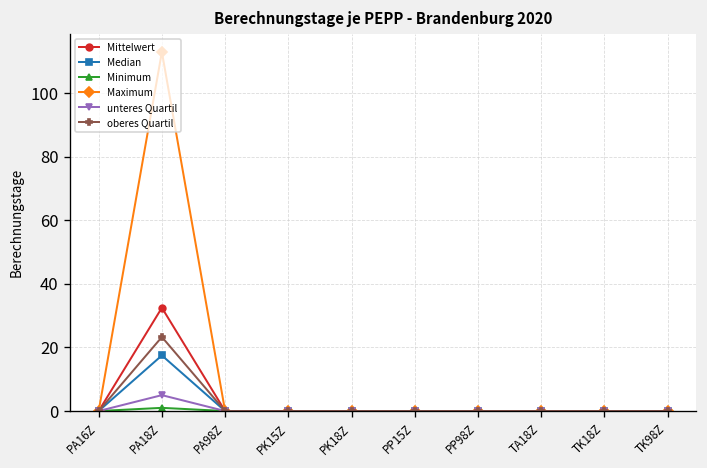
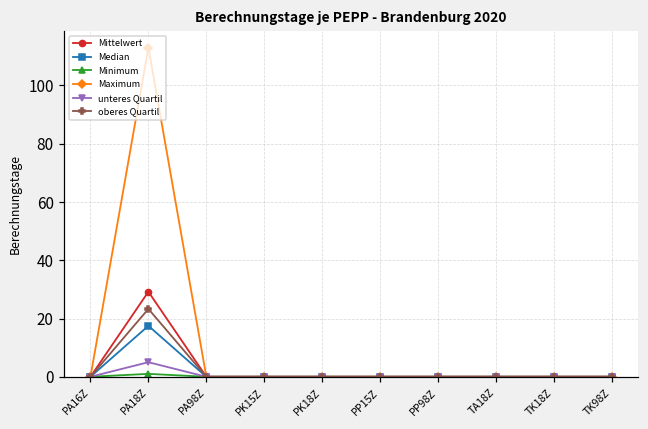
  {
    "Mittelwert": {
-     "PA18Z": 33
+     "PA18Z": 29
    },
    "Median": {
      "PA18Z": 18
    },
    "Minimum": {
      "PA18Z": 1
    },
    "unteres Quartil": {
      "PA18Z": 5
    },
    "oberes Quartil": {
      "PA18Z": 23
    }
  }
